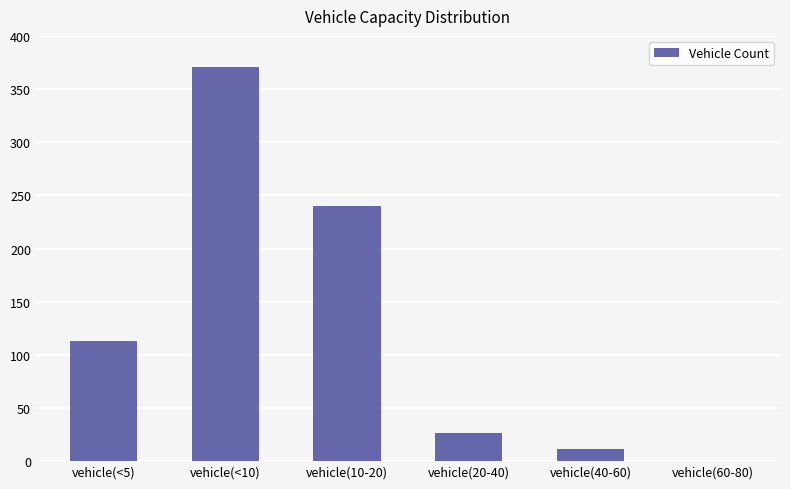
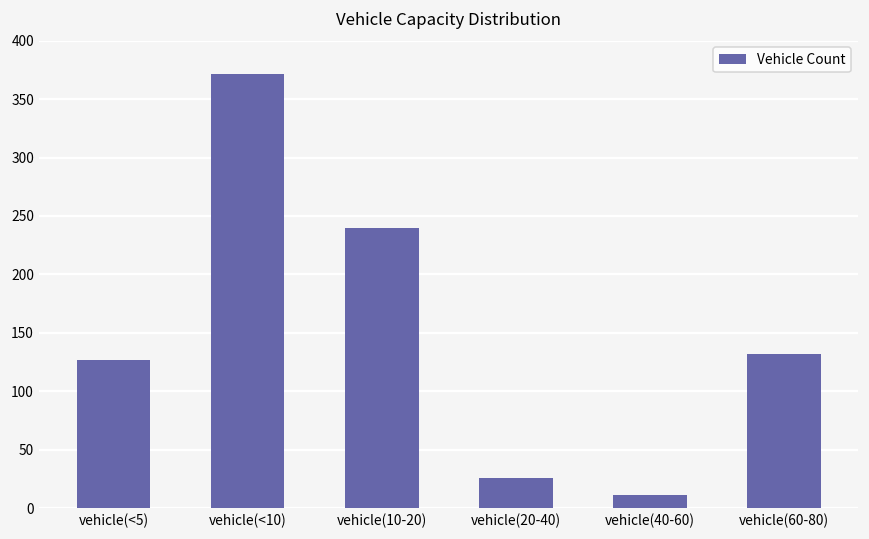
  {
-   "vehicle(<5)": 113,
+   "vehicle(<5)": 127,
    "vehicle(<10)": 371,
    "vehicle(10-20)": 240,
    "vehicle(20-40)": 26,
    "vehicle(40-60)": 11,
-   "vehicle(60-80)": 0
+   "vehicle(60-80)": 132
  }
